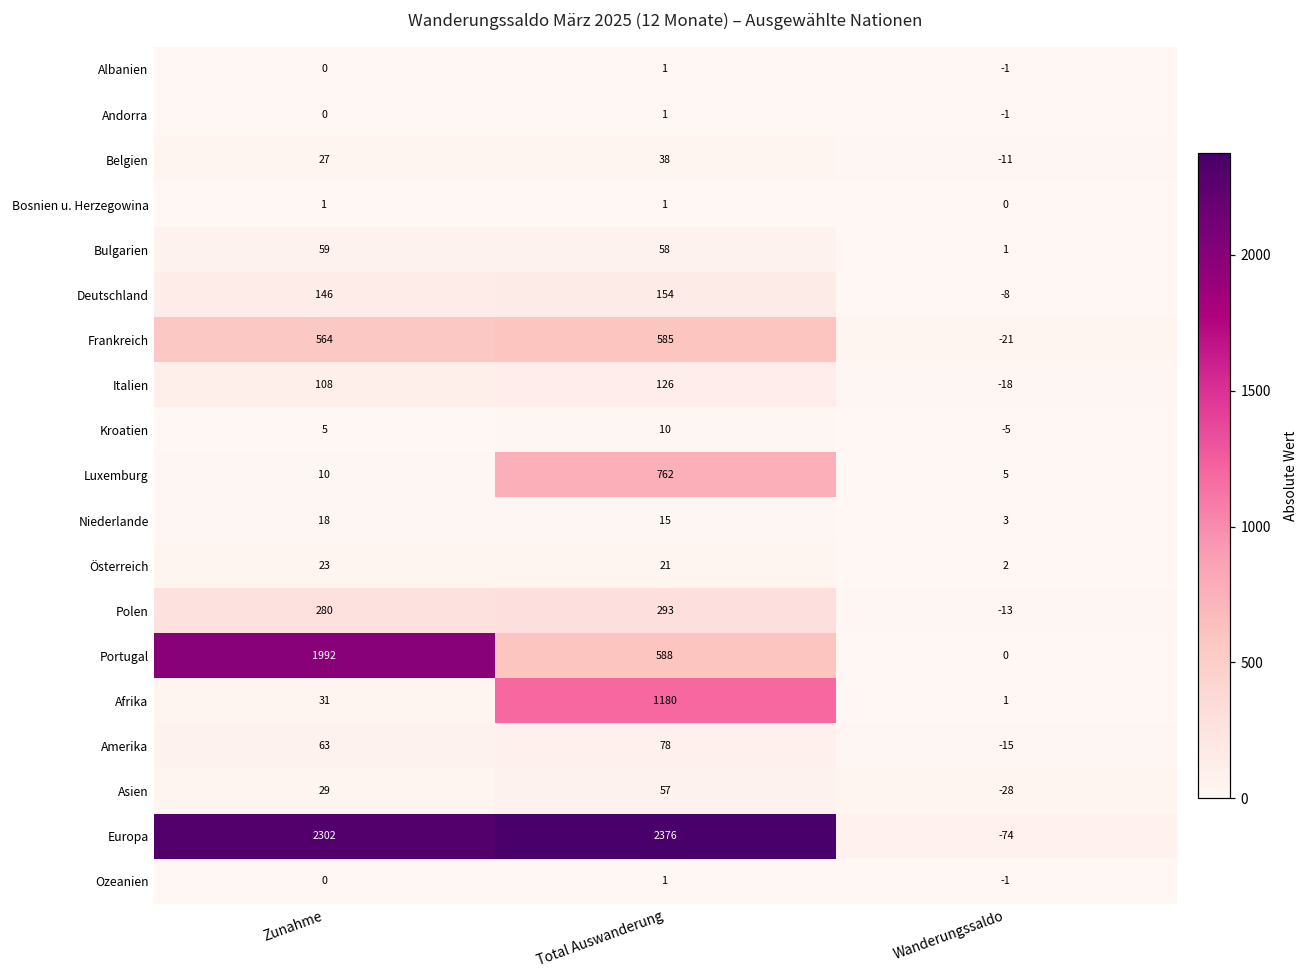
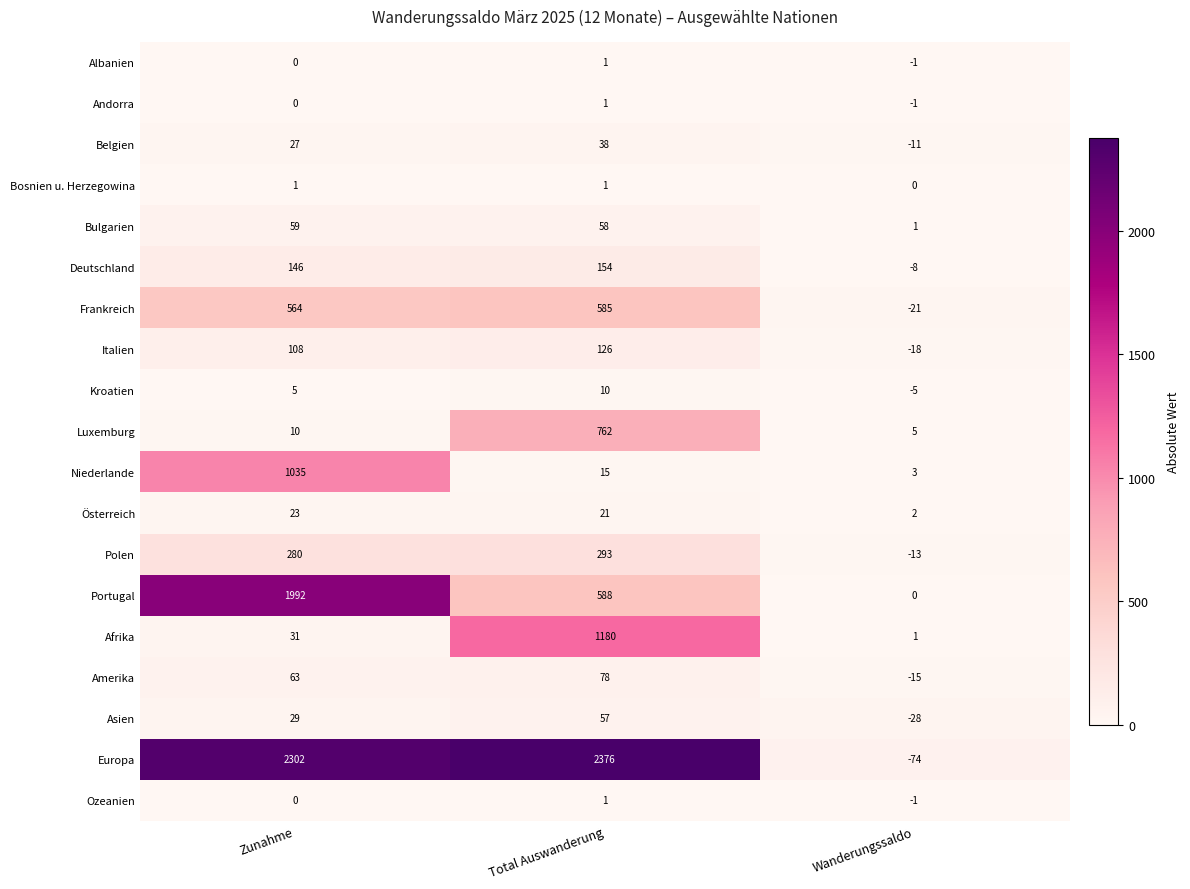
  {
    "Albanien": {
      "Zunahme": 0,
      "Total Auswanderung": 1,
      "Wanderungssaldo": -1
    },
    "Andorra": {
      "Zunahme": 0,
      "Total Auswanderung": 1,
      "Wanderungssaldo": -1
    },
    "Belgien": {
      "Zunahme": 27,
      "Total Auswanderung": 38,
      "Wanderungssaldo": -11
    },
    "Bosnien u. Herzegowina": {
      "Zunahme": 1,
      "Total Auswanderung": 1,
      "Wanderungssaldo": 0
    },
    "Bulgarien": {
      "Zunahme": 59,
      "Total Auswanderung": 58,
      "Wanderungssaldo": 1
    },
    "Deutschland": {
      "Zunahme": 146,
      "Total Auswanderung": 154,
      "Wanderungssaldo": -8
    },
    "Frankreich": {
      "Zunahme": 564,
      "Total Auswanderung": 585,
      "Wanderungssaldo": -21
    },
    "Italien": {
      "Zunahme": 108,
      "Total Auswanderung": 126,
      "Wanderungssaldo": -18
    },
    "Kroatien": {
      "Zunahme": 5,
      "Total Auswanderung": 10,
      "Wanderungssaldo": -5
    },
    "Luxemburg": {
      "Zunahme": 10,
      "Total Auswanderung": 762,
      "Wanderungssaldo": 5
    },
    "Niederlande": {
-     "Zunahme": 18,
+     "Zunahme": 1035,
      "Total Auswanderung": 15,
      "Wanderungssaldo": 3
    },
    "Österreich": {
      "Zunahme": 23,
      "Total Auswanderung": 21,
      "Wanderungssaldo": 2
    },
    "Polen": {
      "Zunahme": 280,
      "Total Auswanderung": 293,
      "Wanderungssaldo": -13
    },
    "Portugal": {
      "Zunahme": 1992,
      "Total Auswanderung": 588,
      "Wanderungssaldo": 0
    },
    "Afrika": {
      "Zunahme": 31,
      "Total Auswanderung": 1180,
      "Wanderungssaldo": 1
    },
    "Amerika": {
      "Zunahme": 63,
      "Total Auswanderung": 78,
      "Wanderungssaldo": -15
    },
    "Asien": {
      "Zunahme": 29,
      "Total Auswanderung": 57,
      "Wanderungssaldo": -28
    },
    "Europa": {
      "Zunahme": 2302,
      "Total Auswanderung": 2376,
      "Wanderungssaldo": -74
    },
    "Ozeanien": {
      "Zunahme": 0,
      "Total Auswanderung": 1,
      "Wanderungssaldo": -1
    }
  }
